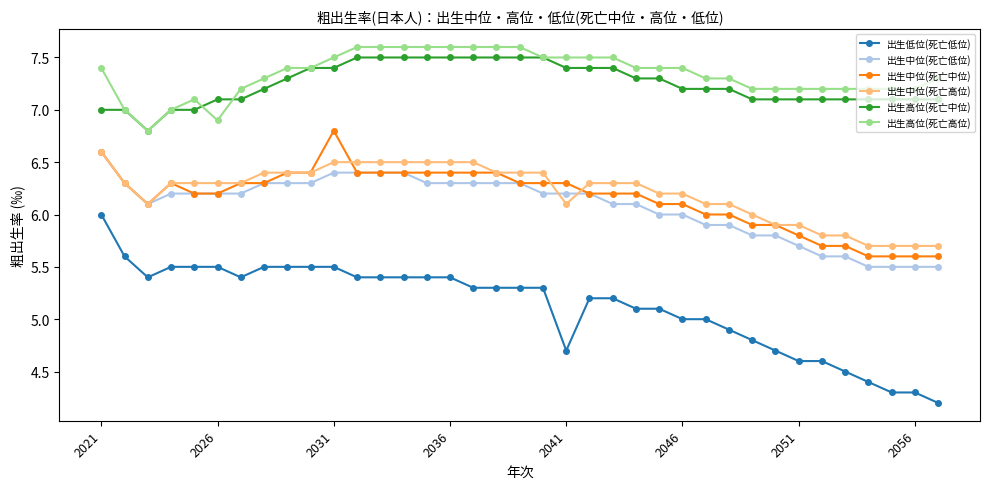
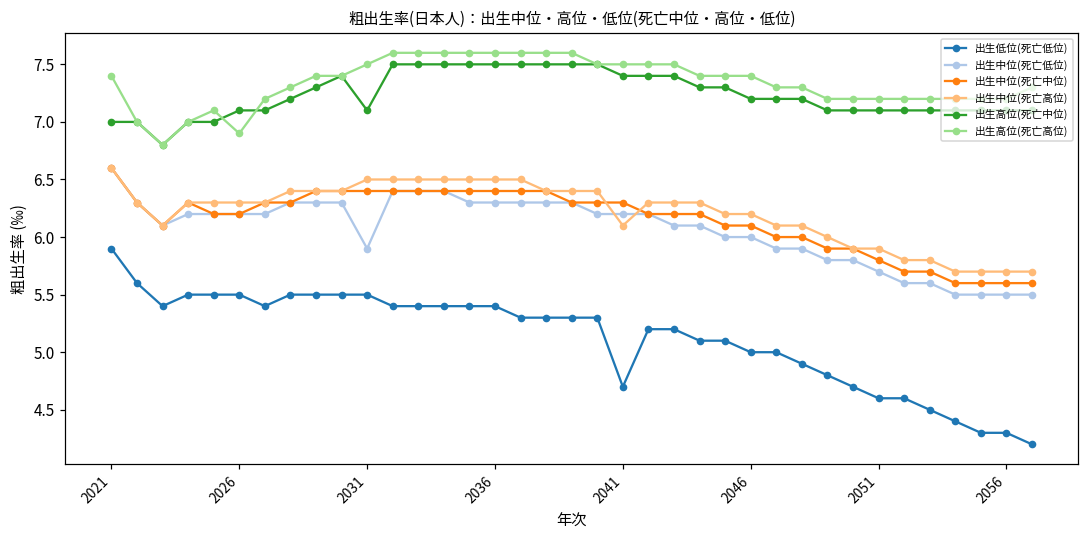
  {
    "出生低位(死亡低位)": {
-     "2021": 6.0,
+     "2021": 5.9,
      "2026": 5.5,
      "2031": 5.5,
      "2036": 5.4,
      "2041": 4.7,
      "2046": 5.0,
      "2051": 4.6,
      "2056": 4.3
    },
    "出生中位(死亡低位)": {
-     "2031": 6.4,
+     "2031": 5.9,
      "2036": 6.3,
      "2041": 6.2,
      "2046": 6.0,
      "2051": 5.7,
      "2056": 5.5
    },
    "出生中位(死亡中位)": {
-     "2031": 6.8,
+     "2031": 6.4,
      "2036": 6.4,
      "2041": 6.3,
      "2046": 6.1,
      "2051": 5.8,
      "2056": 5.6
    },
    "出生中位(死亡高位)": {
      "2026": 6.3,
      "2031": 6.5,
      "2036": 6.5,
      "2041": 6.1,
      "2046": 6.2,
      "2051": 5.9,
      "2056": 5.7
    },
    "出生高位(死亡中位)": {
      "2021": 7.0,
      "2026": 7.1,
-     "2031": 7.4,
+     "2031": 7.1,
      "2036": 7.5,
      "2041": 7.4,
      "2046": 7.2,
      "2051": 7.1
    },
    "出生高位(死亡高位)": {
      "2021": 7.4,
      "2026": 6.9,
      "2031": 7.5,
      "2036": 7.6,
      "2041": 7.5,
      "2046": 7.4,
      "2051": 7.2
    }
  }
